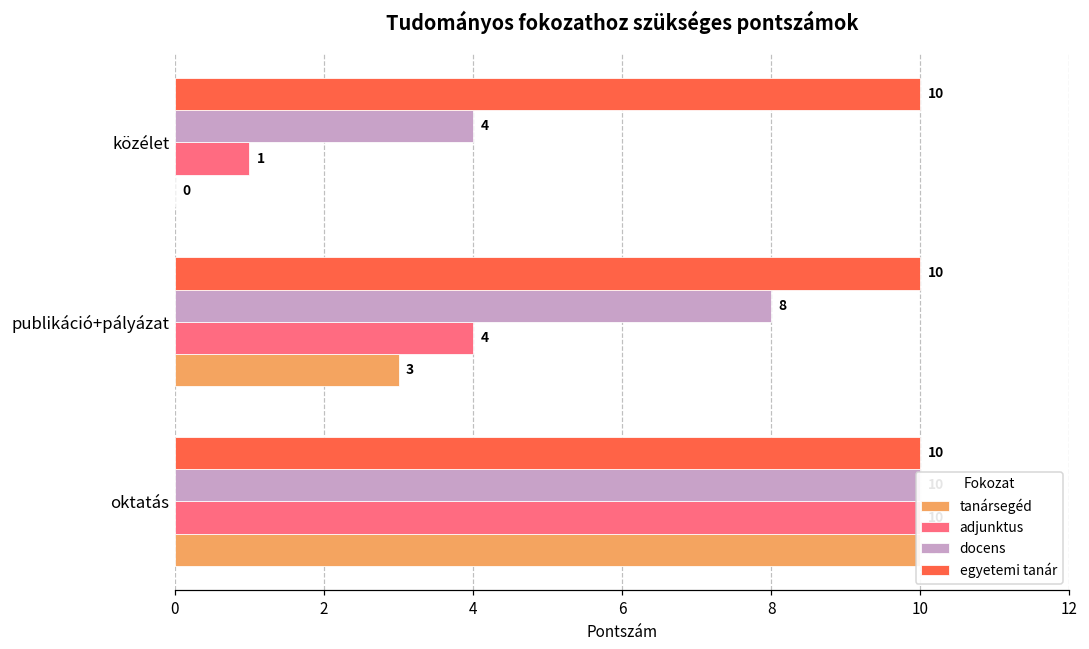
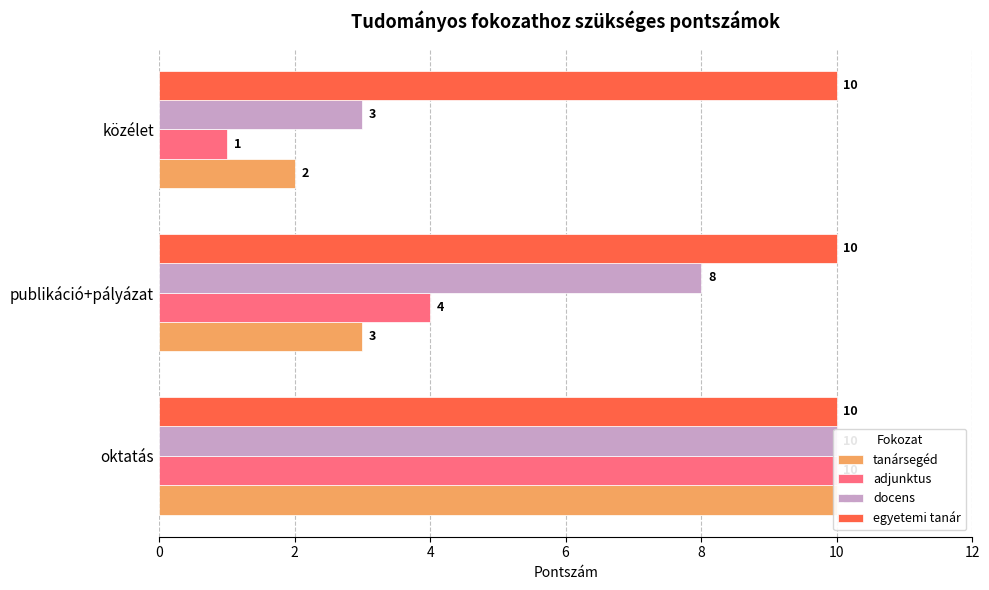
  {
    "tanársegéd": {
-     "közélet": 0,
+     "közélet": 2,
      "publikáció+pályázat": 3
    },
    "docens": {
-     "közélet": 4,
+     "közélet": 3,
      "publikáció+pályázat": 8
    }
  }
